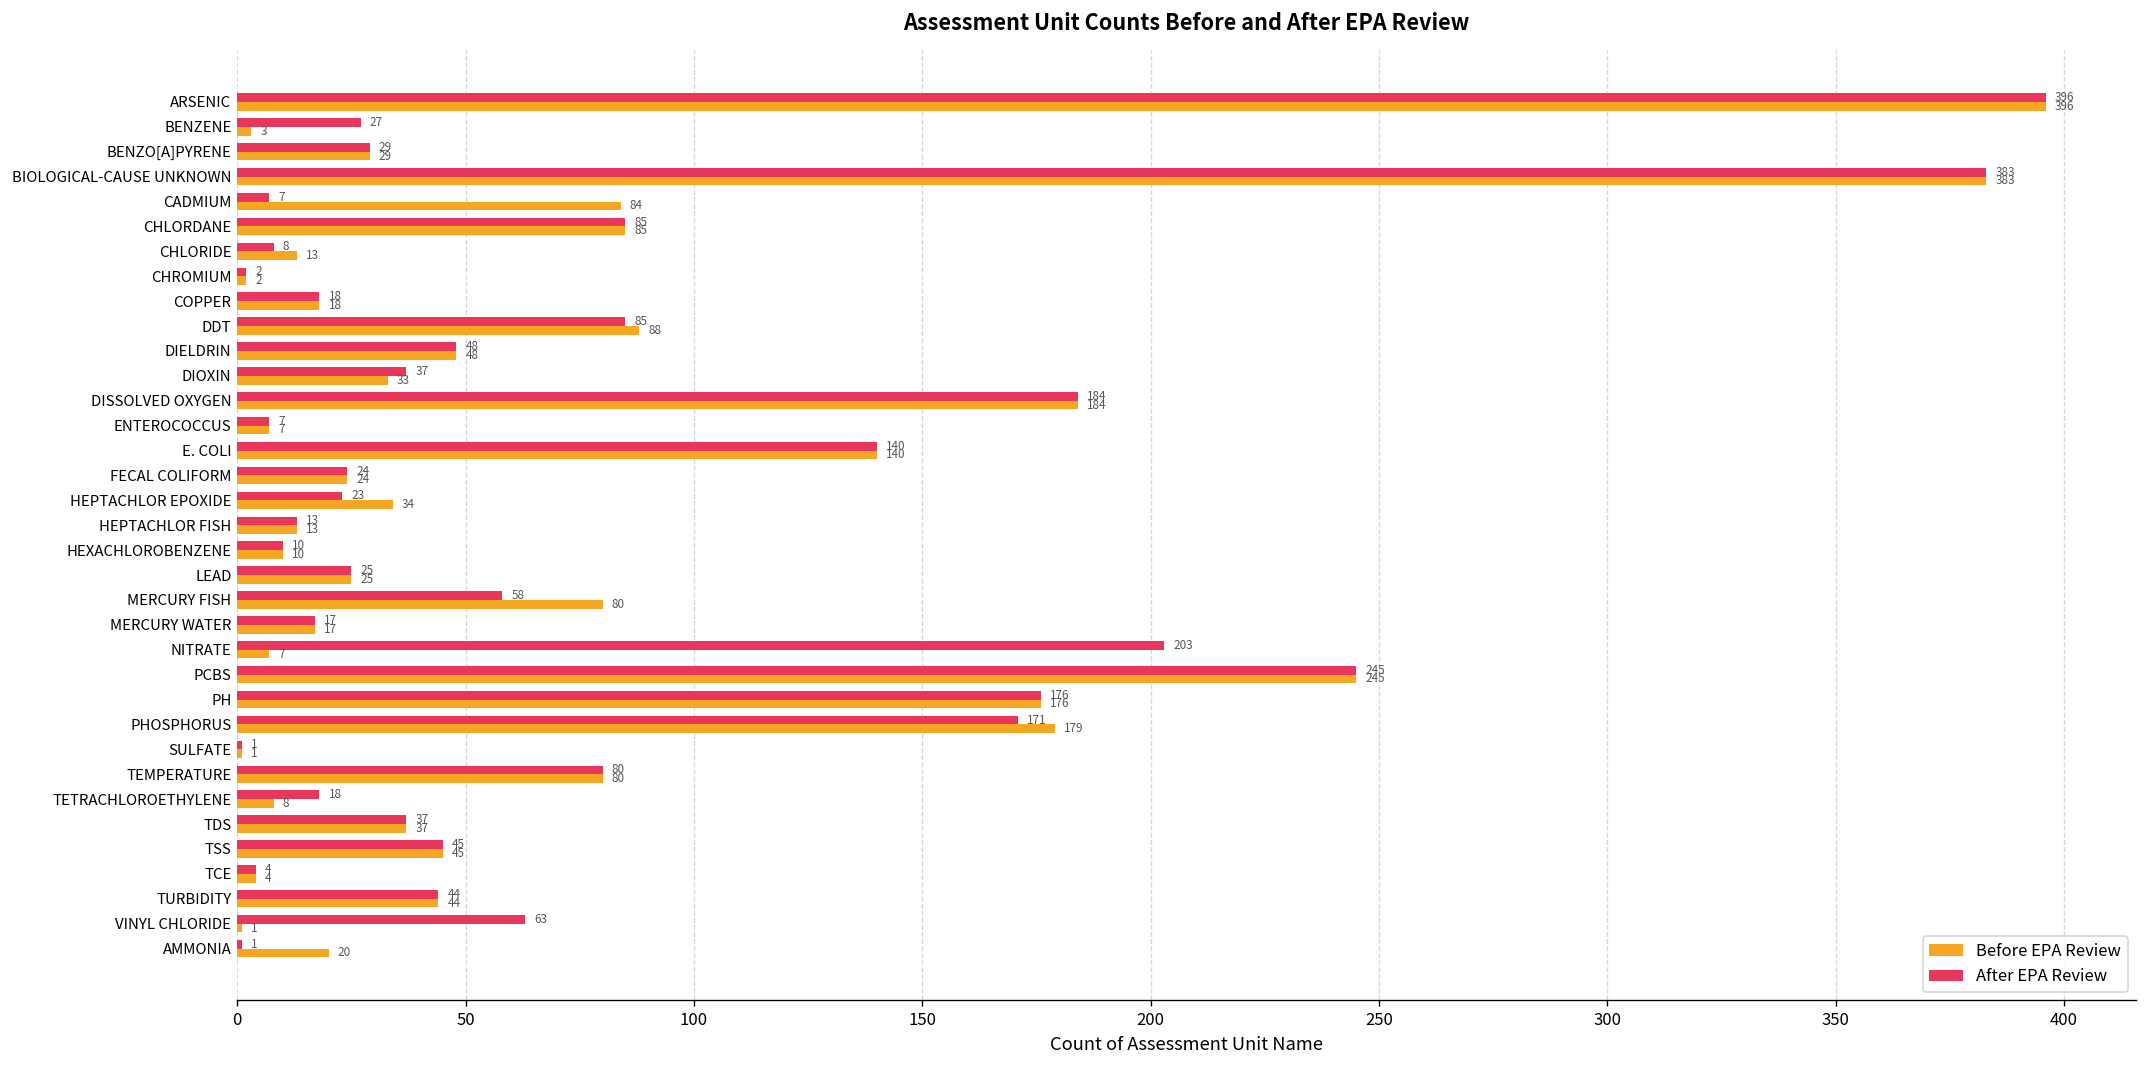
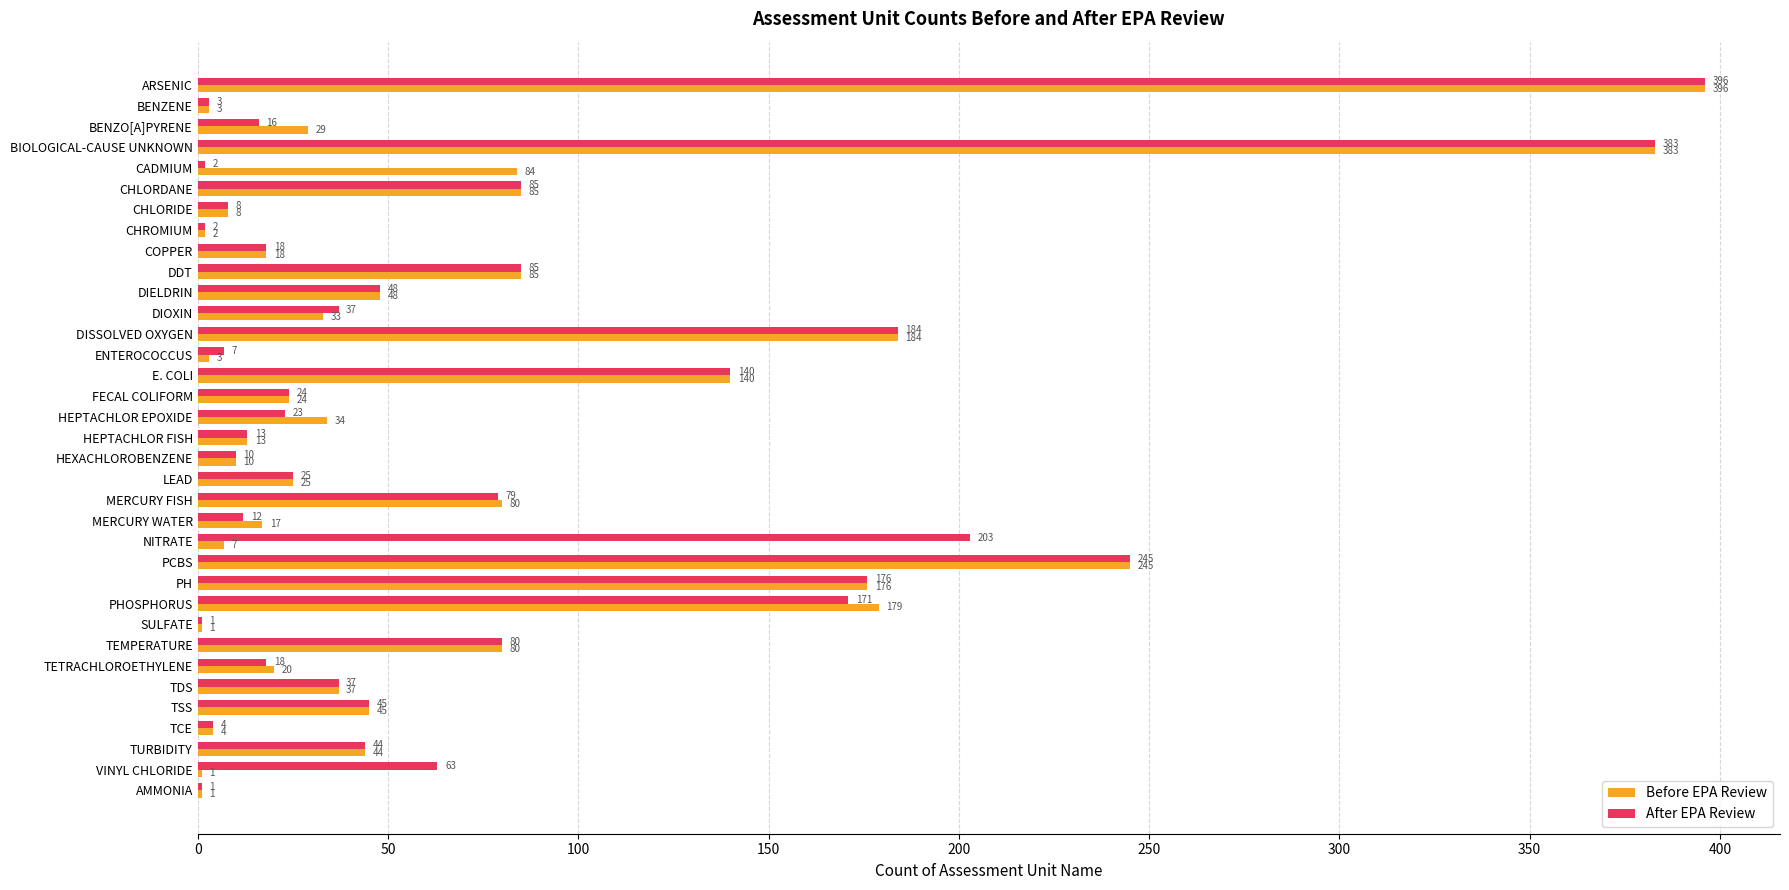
  {
    "Before EPA Review": {
      "BENZENE": 3,
      "CADMIUM": 84,
-     "CHLORIDE": 13,
-     "DDT": 88,
+     "CHLORIDE": 8,
+     "DDT": 85,
      "DIOXIN": 33,
-     "ENTEROCOCCUS": 7,
+     "ENTEROCOCCUS": 3,
      "HEPTACHLOR EPOXIDE": 34,
      "MERCURY FISH": 80,
      "NITRATE": 7,
      "PHOSPHORUS": 179,
-     "TETRACHLOROETHYLENE": 8,
+     "TETRACHLOROETHYLENE": 20,
      "VINYL CHLORIDE": 1,
-     "AMMONIA": 20
+     "AMMONIA": 1
    },
    "After EPA Review": {
-     "BENZENE": 27,
-     "BENZO[A]PYRENE": 29,
-     "CADMIUM": 7,
+     "BENZENE": 3,
+     "BENZO[A]PYRENE": 16,
+     "CADMIUM": 2,
      "CHLORIDE": 8,
      "DDT": 85,
      "DIOXIN": 37,
      "HEPTACHLOR EPOXIDE": 23,
-     "MERCURY FISH": 58,
-     "MERCURY WATER": 17,
+     "MERCURY FISH": 79,
+     "MERCURY WATER": 12,
      "NITRATE": 203,
      "PHOSPHORUS": 171,
      "TETRACHLOROETHYLENE": 18,
      "VINYL CHLORIDE": 63,
      "AMMONIA": 1
    }
  }
